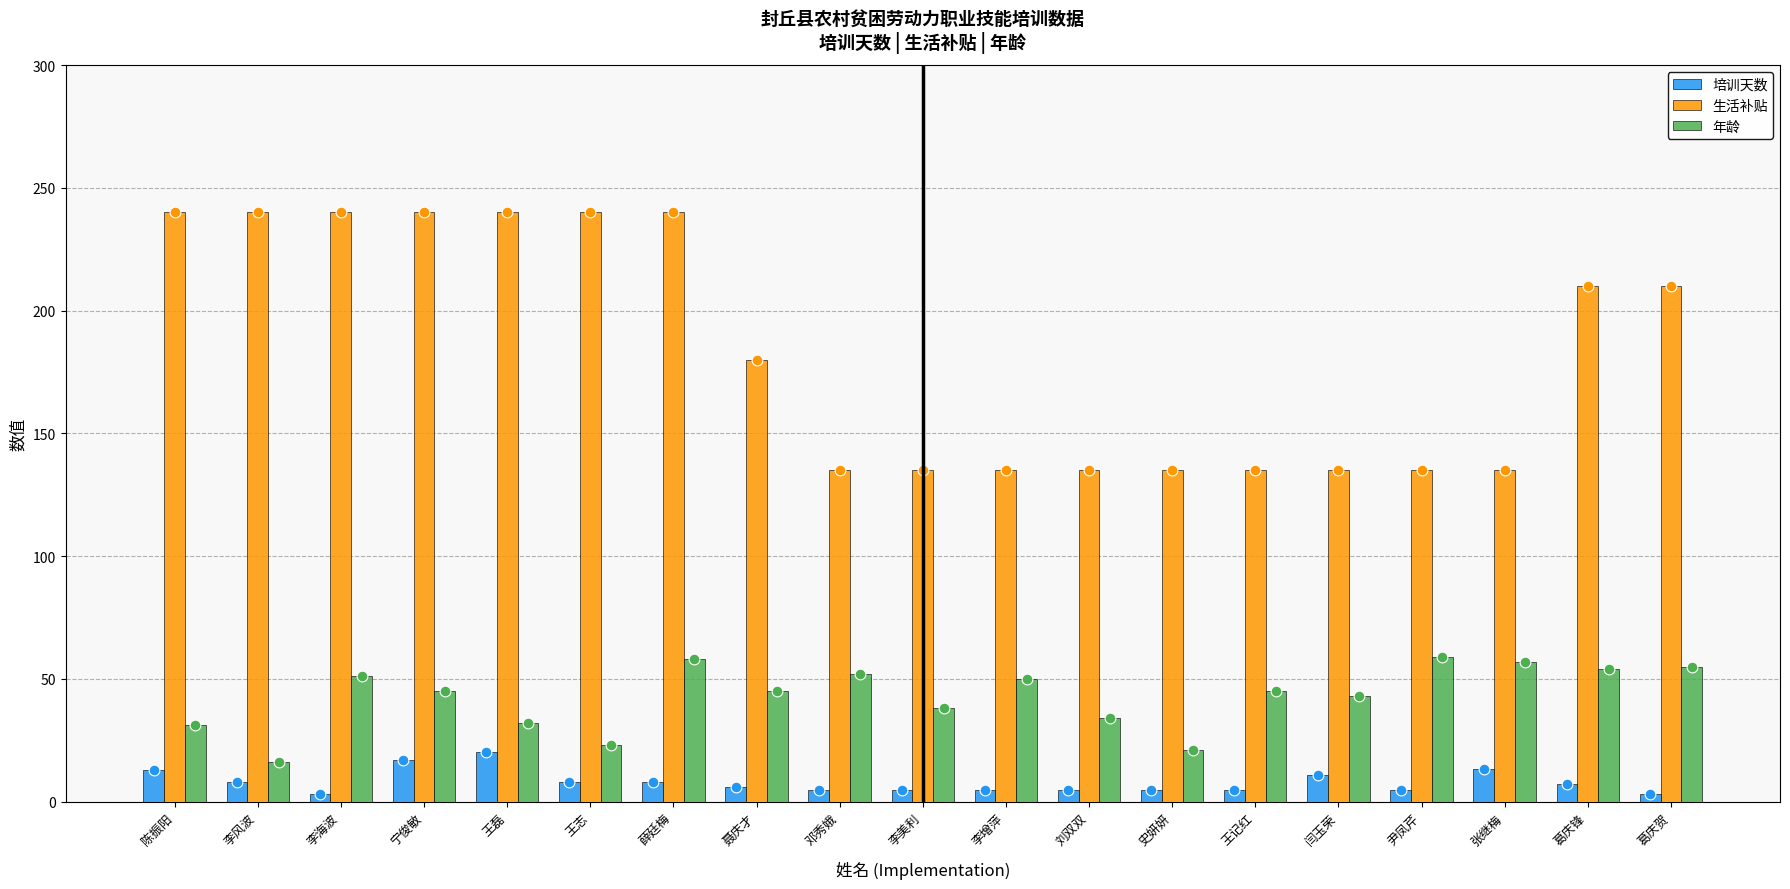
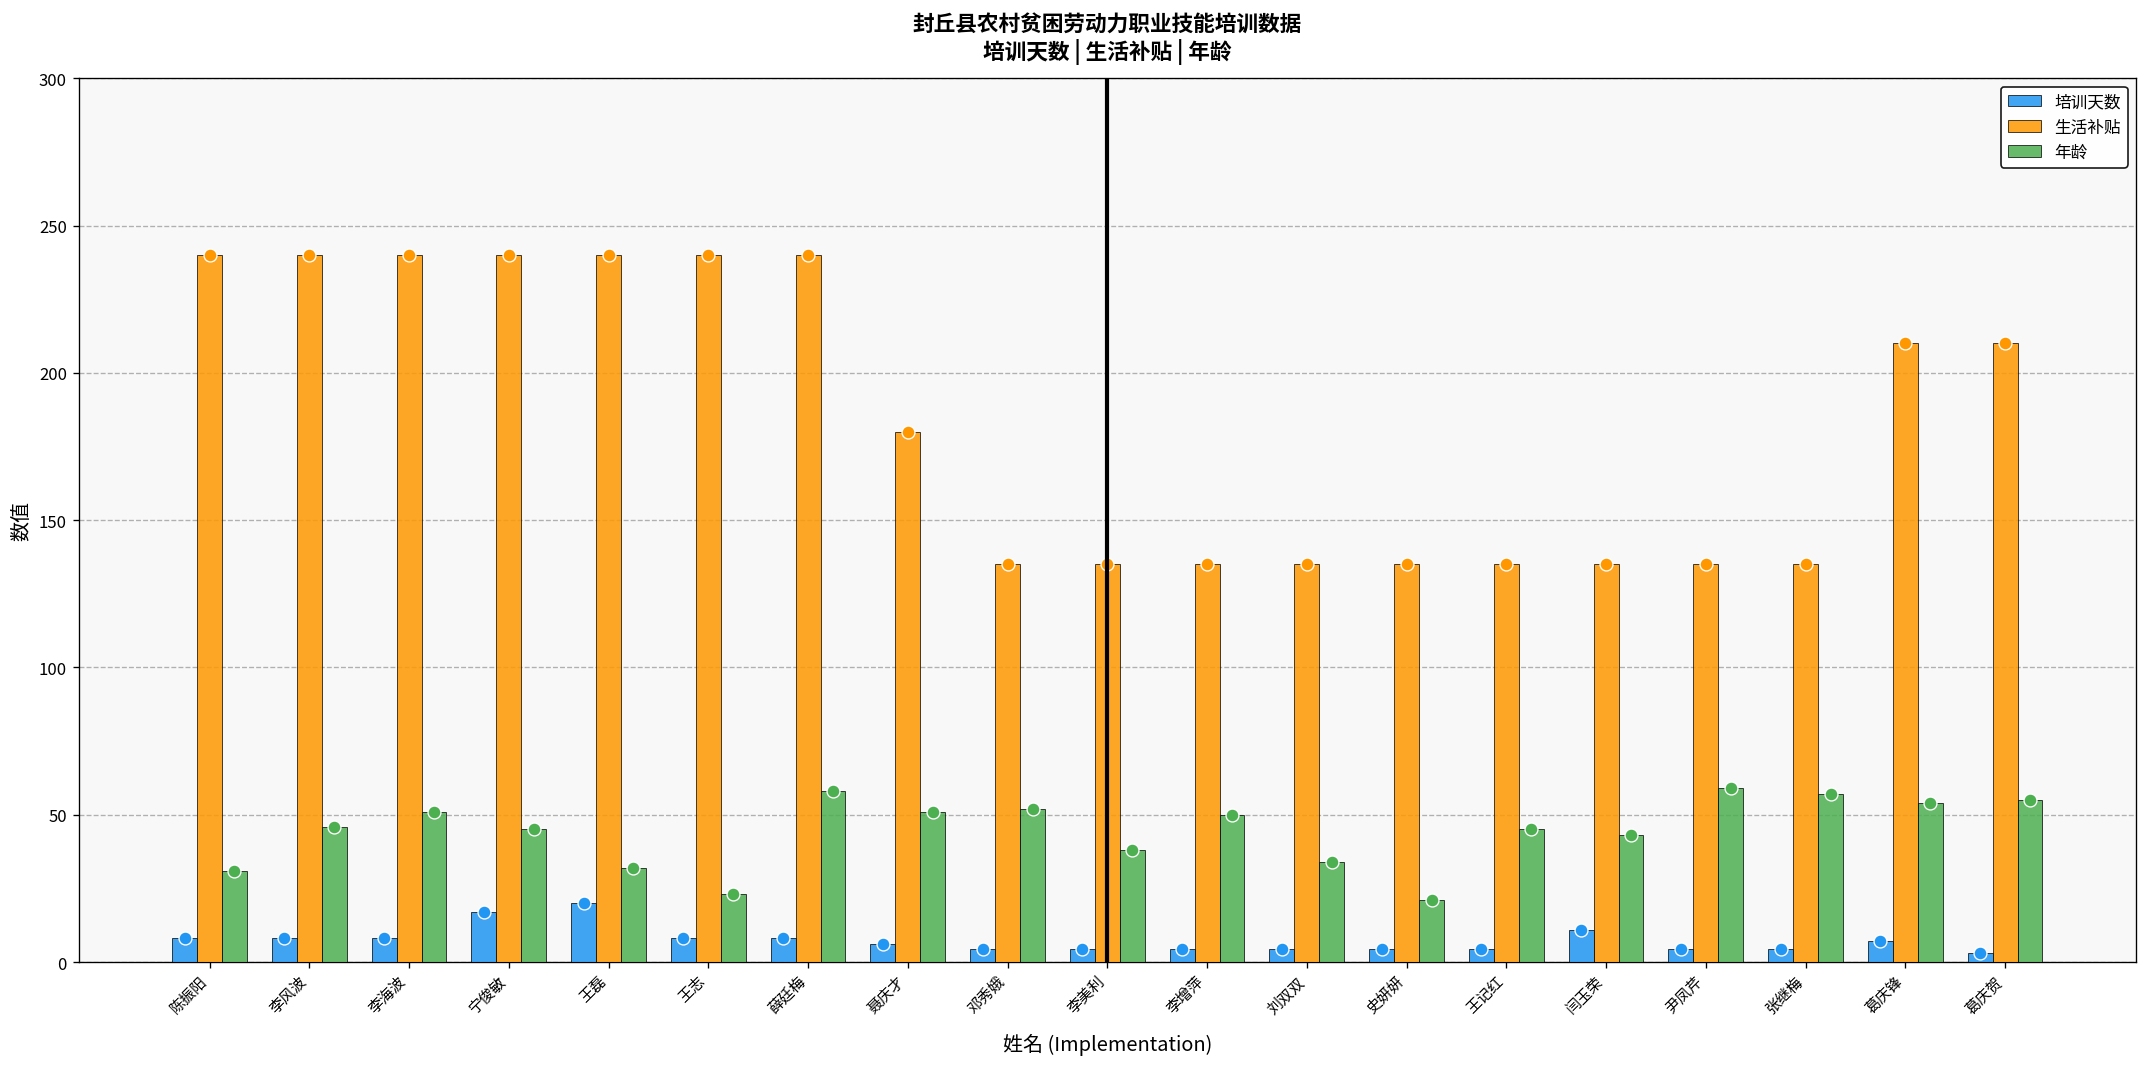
  {
    "培训天数": {
-     "陈振阳": 13,
+     "陈振阳": 8,
      "李风波": 8,
-     "李海波": 3,
+     "李海波": 8,
      "宁俊敏": 17,
      "王磊": 20,
      "王志": 8,
      "薛廷梅": 8,
      "聂庆才": 6,
      "邓秀娥": 5,
      "李美利": 5,
      "李增萍": 5,
      "刘双双": 5,
      "史妍妍": 5,
      "王记红": 5,
      "闫玉荣": 11,
      "尹凤芹": 5,
-     "张继梅": 13,
+     "张继梅": 5,
      "葛庆锋": 7,
      "葛庆贺": 3
    },
    "生活补贴": {
      "陈振阳": 240,
      "李风波": 240,
      "李海波": 240,
      "宁俊敏": 240,
      "王磊": 240,
      "王志": 240,
      "薛廷梅": 240,
      "聂庆才": 180,
      "邓秀娥": 135,
      "李美利": 135,
      "李增萍": 135,
      "刘双双": 135,
      "史妍妍": 135,
      "王记红": 135,
      "闫玉荣": 135,
      "尹凤芹": 135,
      "张继梅": 135,
      "葛庆锋": 210,
      "葛庆贺": 210
    },
    "年龄": {
      "陈振阳": 31,
-     "李风波": 16,
+     "李风波": 46,
      "李海波": 51,
      "宁俊敏": 45,
      "王磊": 32,
      "王志": 23,
      "薛廷梅": 58,
-     "聂庆才": 45,
+     "聂庆才": 51,
      "邓秀娥": 52,
      "李美利": 38,
      "李增萍": 50,
      "刘双双": 34,
      "史妍妍": 21,
      "王记红": 45,
      "闫玉荣": 43,
      "尹凤芹": 59,
      "张继梅": 57,
      "葛庆锋": 54,
      "葛庆贺": 55
    }
  }
